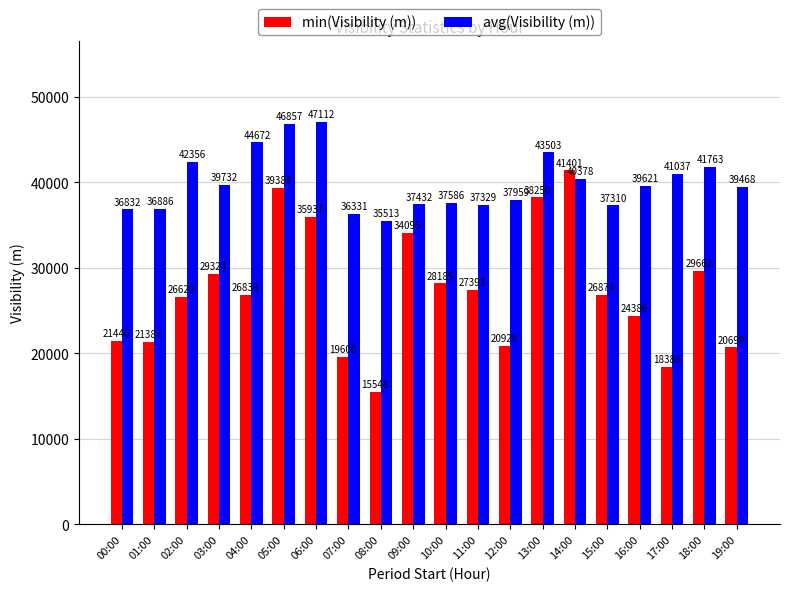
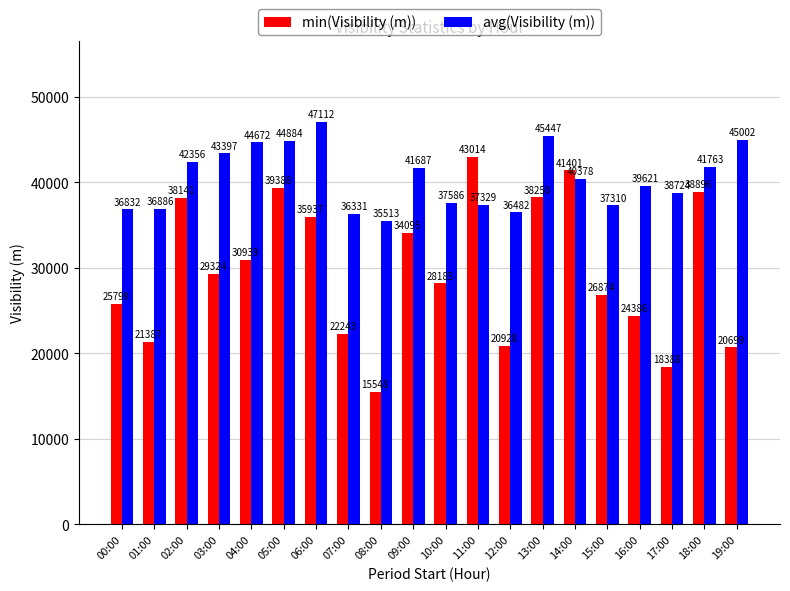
  {
    "min(Visibility (m))": {
-     "00:00": 21446,
+     "00:00": 25799,
      "01:00": 21387,
-     "02:00": 26629,
+     "02:00": 38141,
      "03:00": 29324,
-     "04:00": 26838,
+     "04:00": 30939,
      "05:00": 39388,
      "06:00": 35937,
-     "07:00": 19600,
+     "07:00": 22243,
      "08:00": 15548,
      "09:00": 34095,
      "10:00": 28185,
-     "11:00": 27393,
+     "11:00": 43014,
      "12:00": 20928,
      "14:00": 41401,
      "15:00": 26874,
      "16:00": 24386,
      "17:00": 18388,
-     "18:00": 29662,
+     "18:00": 38896,
      "19:00": 20699
    },
    "avg(Visibility (m))": {
      "00:00": 36832,
      "01:00": 36886,
      "02:00": 42356,
-     "03:00": 39732,
+     "03:00": 43397,
      "04:00": 44672,
-     "05:00": 46857,
+     "05:00": 44884,
      "06:00": 47112,
      "07:00": 36331,
      "08:00": 35513,
-     "09:00": 37432,
+     "09:00": 41687,
      "10:00": 37586,
      "11:00": 37329,
-     "12:00": 37959,
-     "13:00": 43503,
+     "12:00": 36482,
+     "13:00": 45447,
      "14:00": 40378,
      "15:00": 37310,
      "16:00": 39621,
-     "17:00": 41037,
+     "17:00": 38724,
      "18:00": 41763,
-     "19:00": 39468
+     "19:00": 45002
    }
  }
